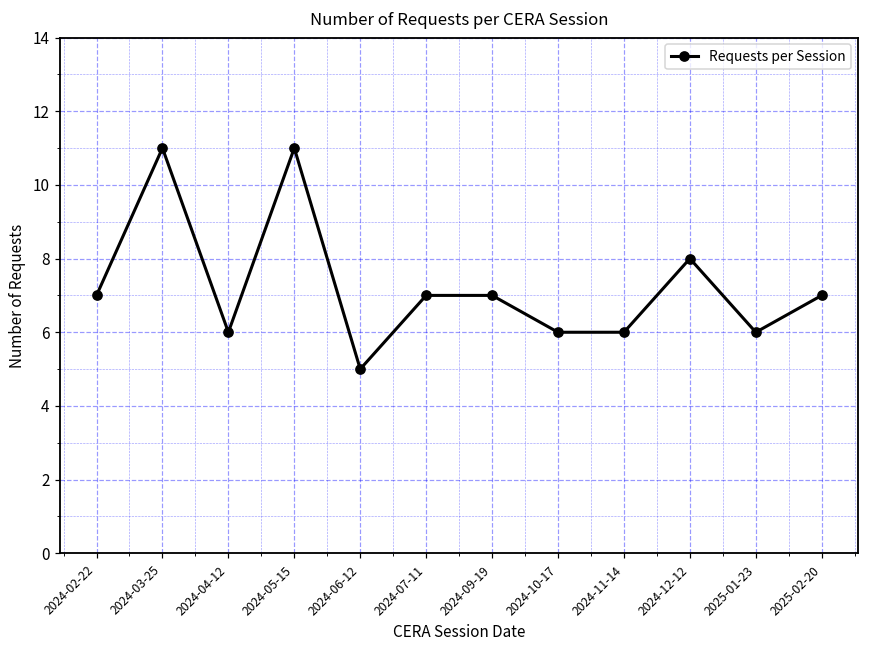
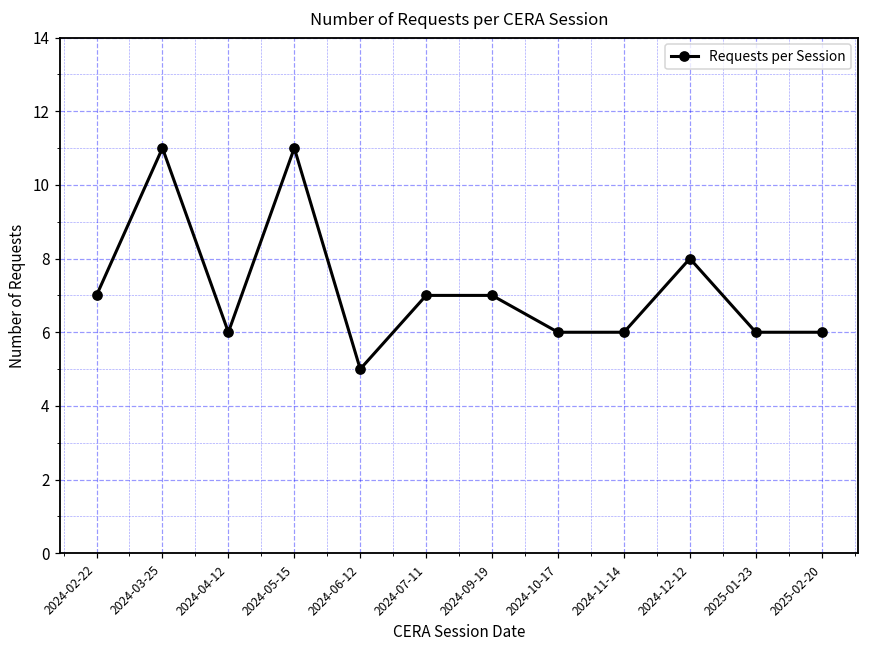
  {
    "2024-02-22": 7,
    "2024-03-25": 11,
    "2024-04-12": 6,
    "2024-05-15": 11,
    "2024-06-12": 5,
    "2024-07-11": 7,
    "2024-09-19": 7,
    "2024-10-17": 6,
    "2024-11-14": 6,
    "2024-12-12": 8,
    "2025-01-23": 6,
-   "2025-02-20": 7
+   "2025-02-20": 6
  }
